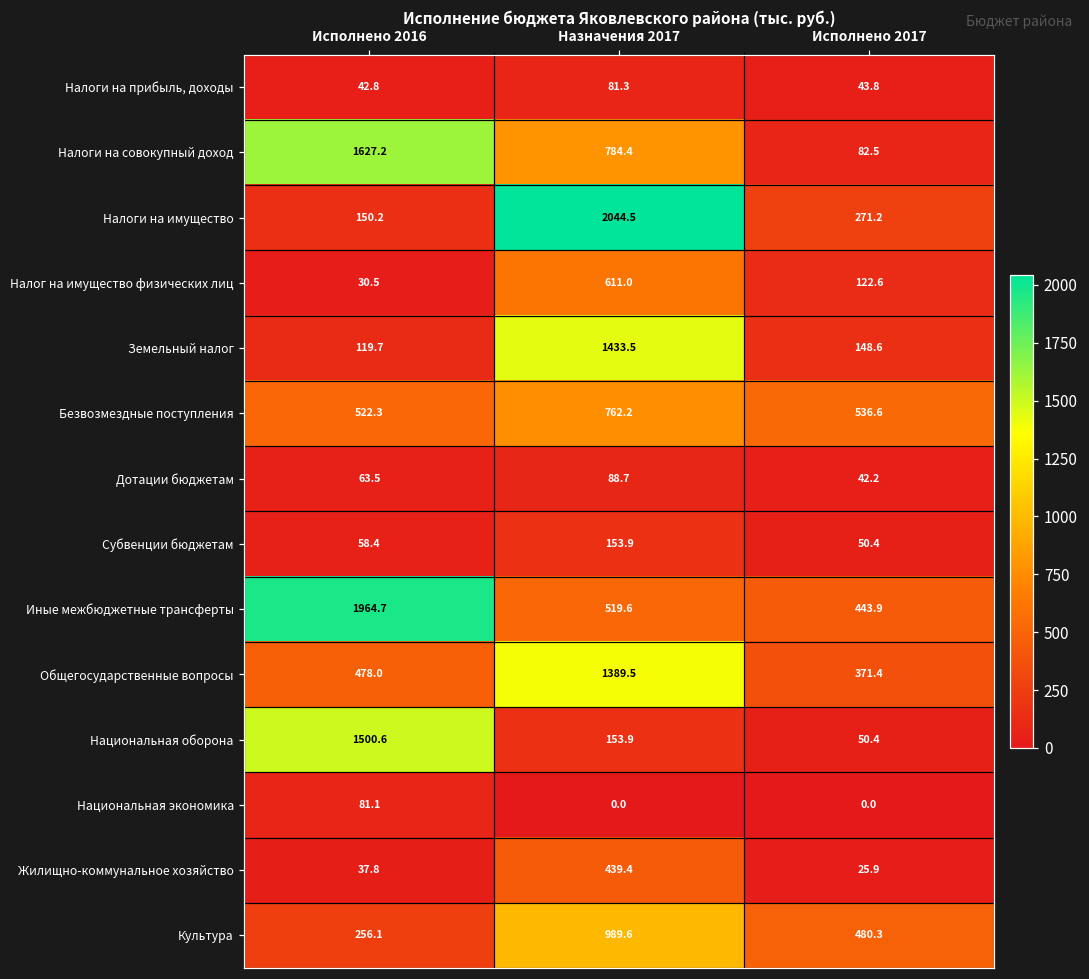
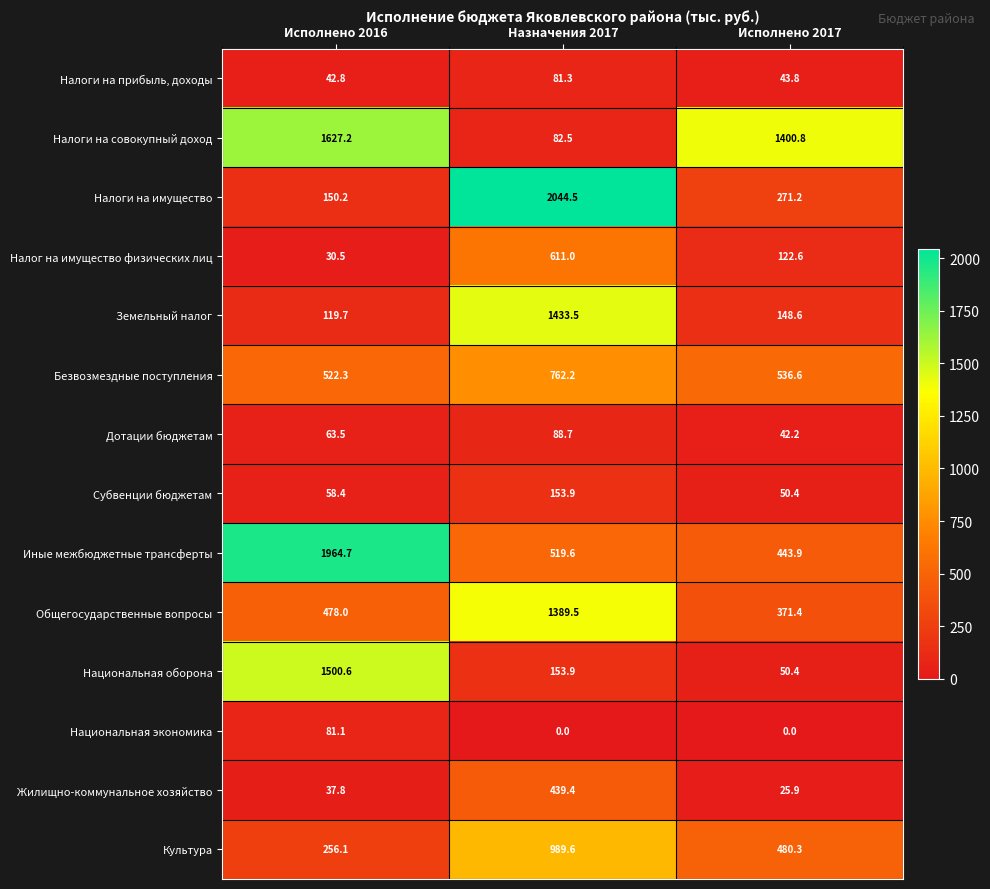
  {
    "Налоги на прибыль, доходы": {
      "Исполнено 2016": 42.8,
      "Назначения 2017": 81.3,
      "Исполнено 2017": 43.8
    },
    "Налоги на совокупный доход": {
      "Исполнено 2016": 1627.2,
-     "Назначения 2017": 784.4,
-     "Исполнено 2017": 82.5
+     "Назначения 2017": 82.5,
+     "Исполнено 2017": 1400.8
    },
    "Налоги на имущество": {
      "Исполнено 2016": 150.2,
      "Назначения 2017": 2044.5,
      "Исполнено 2017": 271.2
    },
    "Налог на имущество физических лиц": {
      "Исполнено 2016": 30.5,
      "Назначения 2017": 611.0,
      "Исполнено 2017": 122.6
    },
    "Земельный налог": {
      "Исполнено 2016": 119.7,
      "Назначения 2017": 1433.5,
      "Исполнено 2017": 148.6
    },
    "Безвозмездные поступления": {
      "Исполнено 2016": 522.3,
      "Назначения 2017": 762.2,
      "Исполнено 2017": 536.6
    },
    "Дотации бюджетам": {
      "Исполнено 2016": 63.5,
      "Назначения 2017": 88.7,
      "Исполнено 2017": 42.2
    },
    "Субвенции бюджетам": {
      "Исполнено 2016": 58.4,
      "Назначения 2017": 153.9,
      "Исполнено 2017": 50.4
    },
    "Иные межбюджетные трансферты": {
      "Исполнено 2016": 1964.7,
      "Назначения 2017": 519.6,
      "Исполнено 2017": 443.9
    },
    "Общегосударственные вопросы": {
      "Исполнено 2016": 478.0,
      "Назначения 2017": 1389.5,
      "Исполнено 2017": 371.4
    },
    "Национальная оборона": {
      "Исполнено 2016": 1500.6,
      "Назначения 2017": 153.9,
      "Исполнено 2017": 50.4
    },
    "Национальная экономика": {
      "Исполнено 2016": 81.1,
      "Назначения 2017": 0.0,
      "Исполнено 2017": 0.0
    },
    "Жилищно-коммунальное хозяйство": {
      "Исполнено 2016": 37.8,
      "Назначения 2017": 439.4,
      "Исполнено 2017": 25.9
    },
    "Культура": {
      "Исполнено 2016": 256.1,
      "Назначения 2017": 989.6,
      "Исполнено 2017": 480.3
    }
  }
